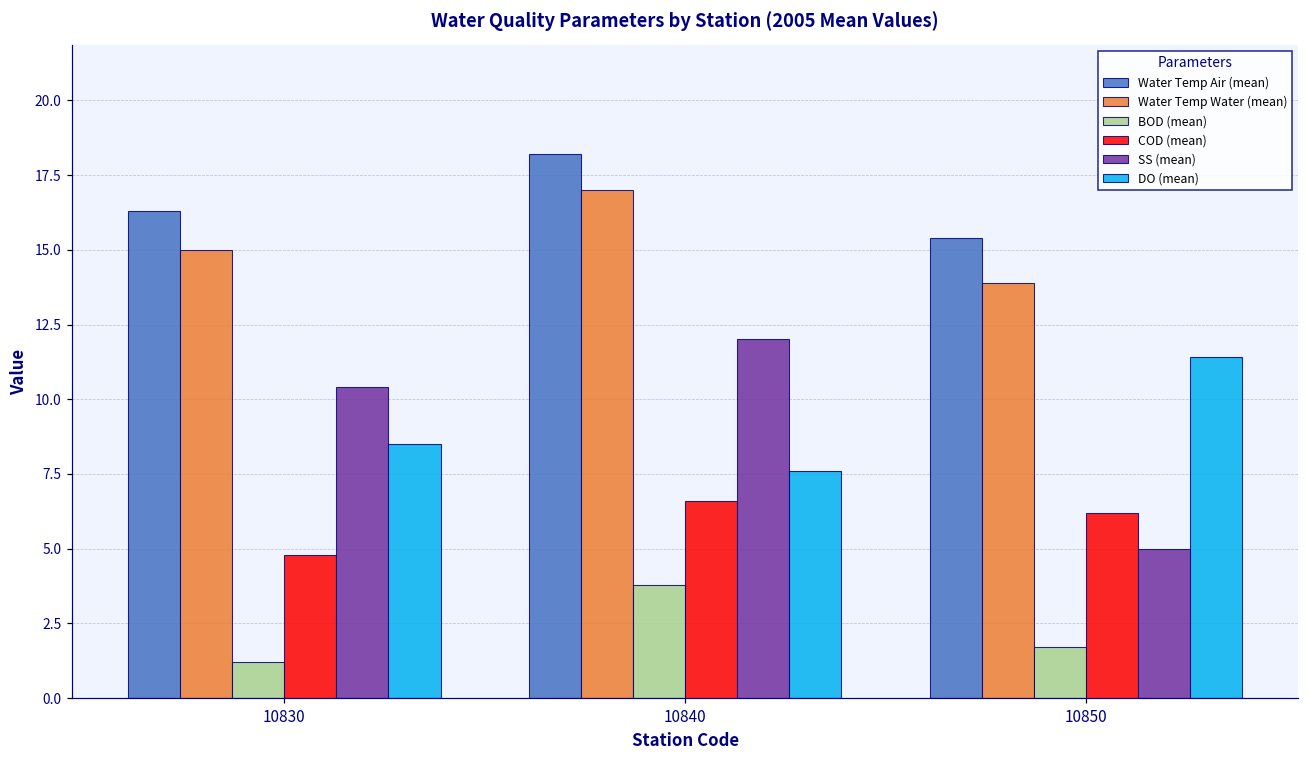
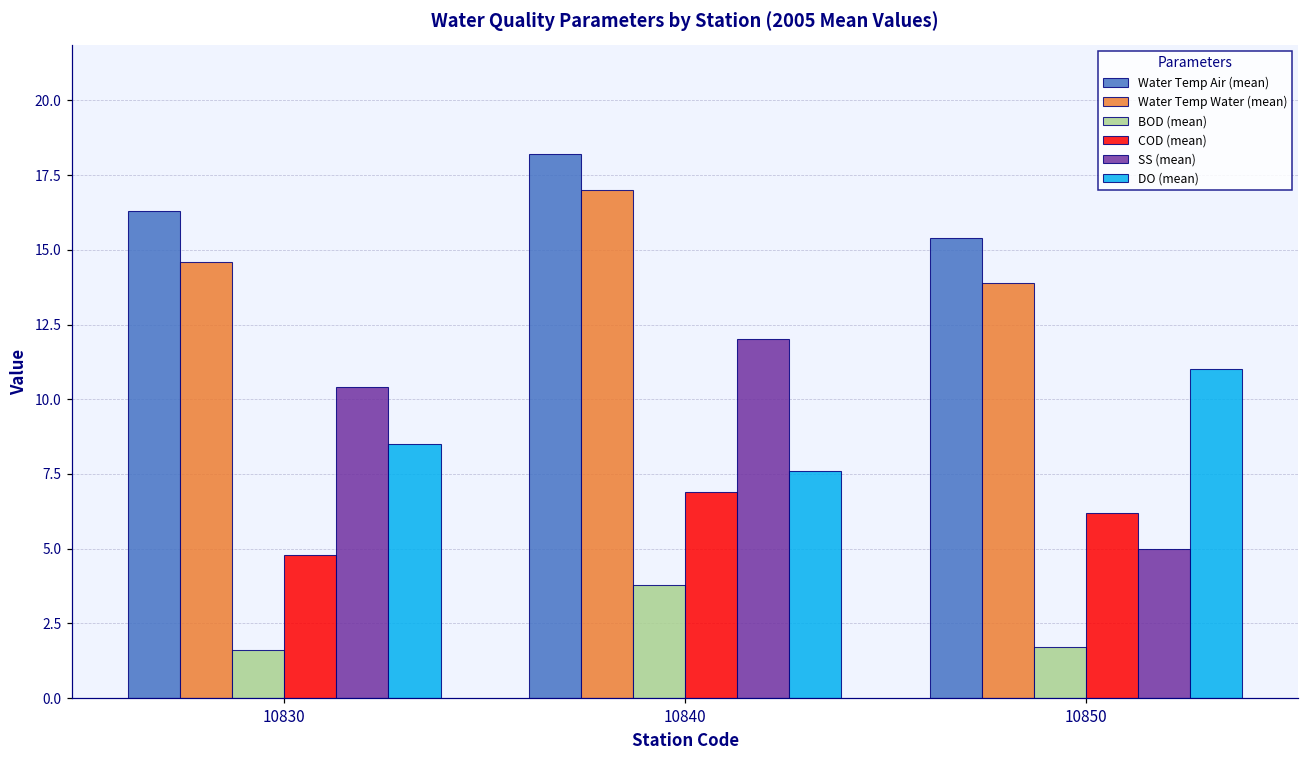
  {
    "Water Temp Air (mean)": {
      "10830": 16.3,
      "10840": 18.2,
      "10850": 15.4
    },
    "Water Temp Water (mean)": {
-     "10830": 15.0,
+     "10830": 14.6,
      "10840": 17.0,
      "10850": 13.9
    },
    "BOD (mean)": {
-     "10830": 1.2,
+     "10830": 1.6,
      "10840": 3.8,
      "10850": 1.7
    },
    "COD (mean)": {
      "10830": 4.8,
-     "10840": 6.6,
+     "10840": 6.9,
      "10850": 6.2
    },
    "SS (mean)": {
      "10830": 10.4,
      "10840": 12.0,
      "10850": 5.0
    },
    "DO (mean)": {
      "10830": 8.5,
      "10840": 7.6,
-     "10850": 11.4
+     "10850": 11.0
    }
  }
